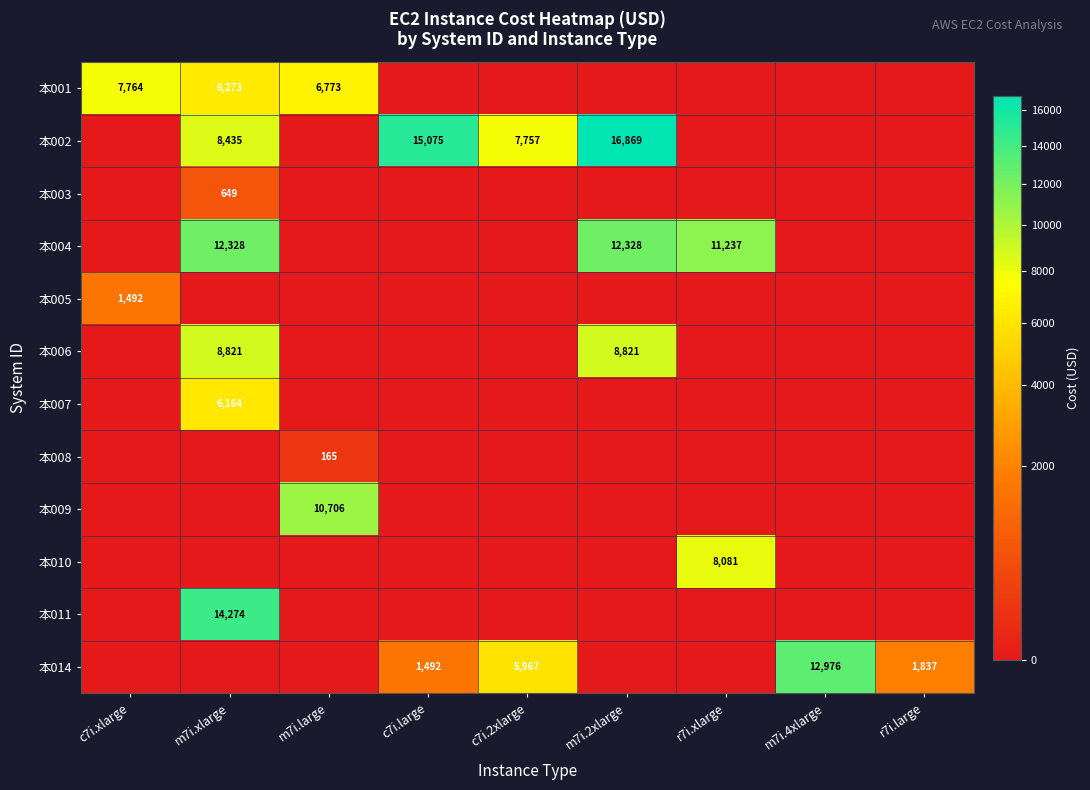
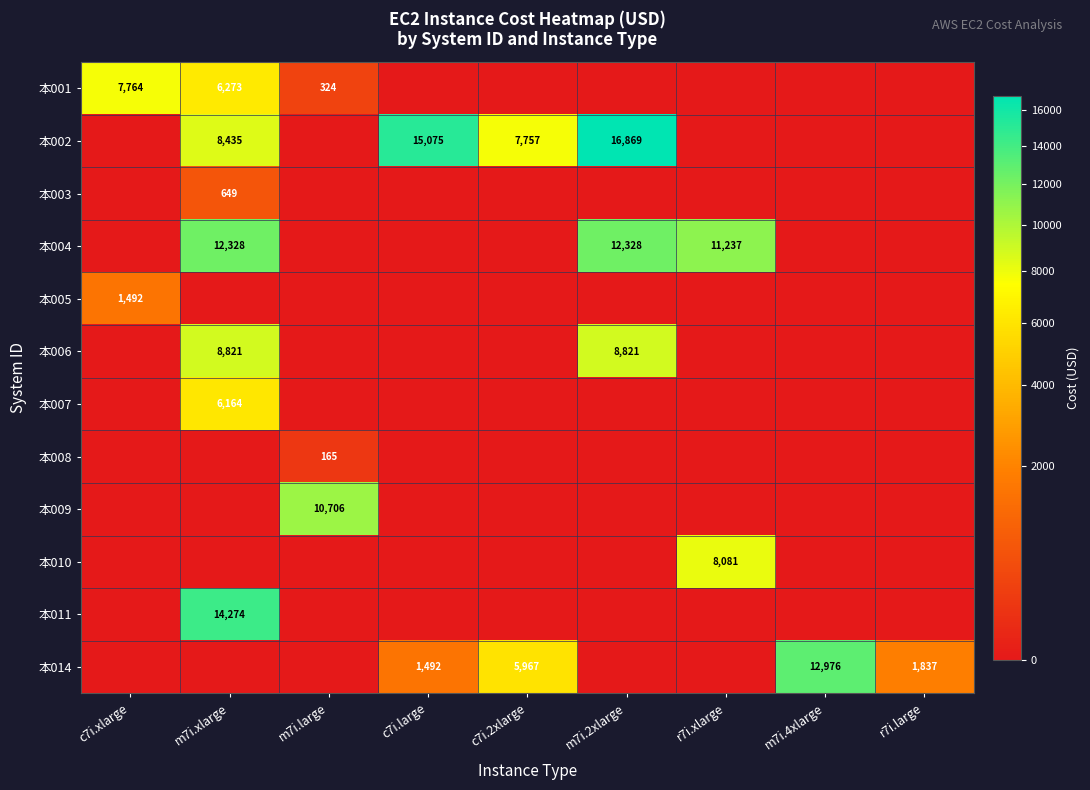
  {
    "本001": {
      "c7i.xlarge": "7,764",
      "m7i.xlarge": "6,273",
-     "m7i.large": "6,773"
+     "m7i.large": "324"
    },
    "本002": {
      "m7i.xlarge": "8,435",
      "c7i.large": "15,075",
      "c7i.2xlarge": "7,757",
      "m7i.2xlarge": "16,869"
    },
    "本003": {
      "m7i.xlarge": "649"
    },
    "本004": {
      "m7i.xlarge": "12,328",
      "m7i.2xlarge": "12,328",
      "r7i.xlarge": "11,237"
    },
    "本005": {
      "c7i.xlarge": "1,492"
    },
    "本006": {
      "m7i.xlarge": "8,821",
      "m7i.2xlarge": "8,821"
    },
    "本007": {
      "m7i.xlarge": "6,164"
    },
    "本008": {
      "m7i.large": "165"
    },
    "本009": {
      "m7i.large": "10,706"
    },
    "本010": {
      "r7i.xlarge": "8,081"
    },
    "本011": {
      "m7i.xlarge": "14,274"
    },
    "本014": {
      "c7i.large": "1,492",
      "c7i.2xlarge": "5,967",
      "m7i.4xlarge": "12,976",
      "r7i.large": "1,837"
    }
  }
